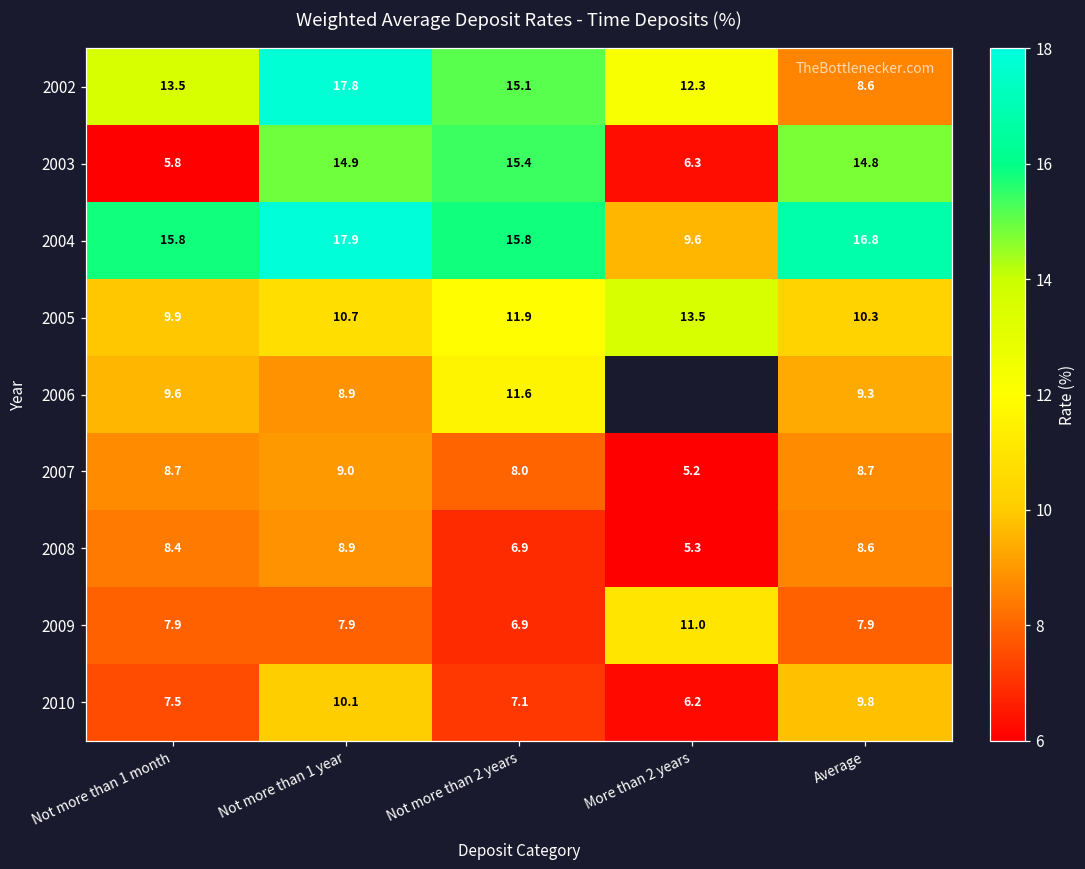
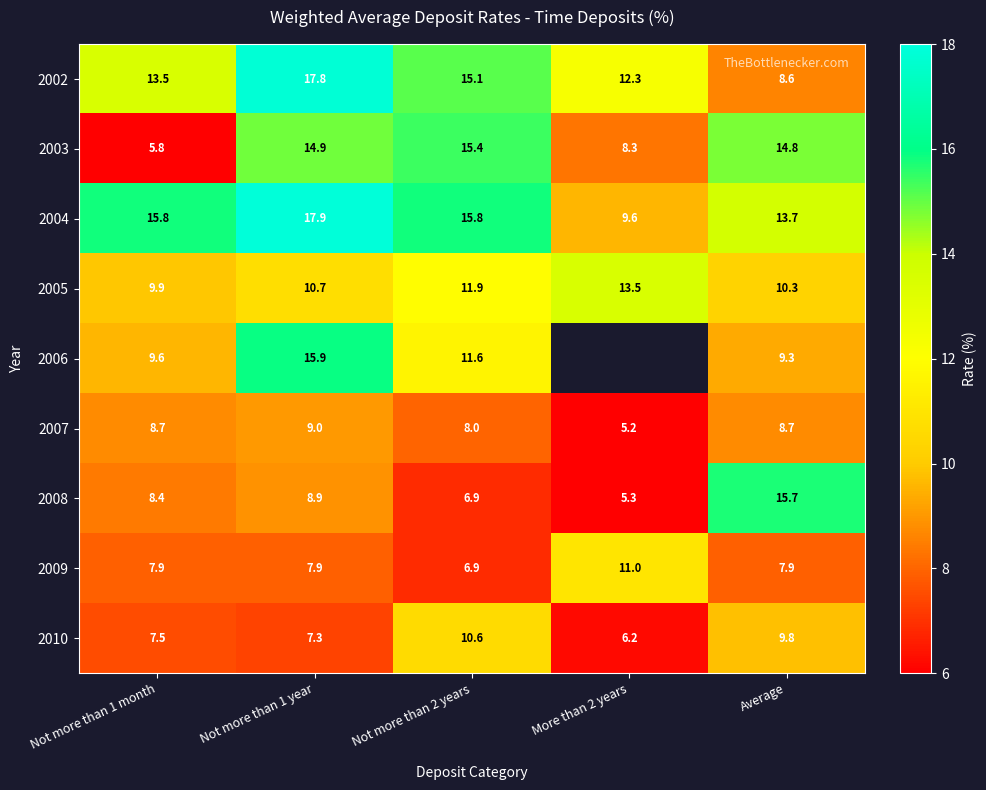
  {
    "2002": {
      "Not more than 1 month": 13.5,
      "Not more than 1 year": 17.8,
      "Not more than 2 years": 15.1,
      "More than 2 years": 12.3
    },
    "2003": {
      "Not more than 1 month": 5.8,
      "Not more than 1 year": 14.9,
      "Not more than 2 years": 15.4,
-     "More than 2 years": 6.3,
+     "More than 2 years": 8.3,
      "Average": 14.8
    },
    "2004": {
      "Not more than 1 month": 15.8,
      "Not more than 1 year": 17.9,
      "Not more than 2 years": 15.8,
      "More than 2 years": 9.6,
-     "Average": 16.8
+     "Average": 13.7
    },
    "2005": {
      "Not more than 1 month": 9.9,
      "Not more than 1 year": 10.7,
      "Not more than 2 years": 11.9,
      "More than 2 years": 13.5,
      "Average": 10.3
    },
    "2006": {
      "Not more than 1 month": 9.6,
-     "Not more than 1 year": 8.9,
+     "Not more than 1 year": 15.9,
      "Not more than 2 years": 11.6,
      "Average": 9.3
    },
    "2007": {
      "Not more than 1 month": 8.7,
      "Not more than 1 year": 9.0,
      "Not more than 2 years": 8.0,
      "More than 2 years": 5.2,
      "Average": 8.7
    },
    "2008": {
      "Not more than 1 month": 8.4,
      "Not more than 1 year": 8.9,
      "Not more than 2 years": 6.9,
      "More than 2 years": 5.3,
-     "Average": 8.6
+     "Average": 15.7
    },
    "2009": {
      "Not more than 1 month": 7.9,
      "Not more than 1 year": 7.9,
      "Not more than 2 years": 6.9,
      "More than 2 years": 11.0,
      "Average": 7.9
    },
    "2010": {
      "Not more than 1 month": 7.5,
-     "Not more than 1 year": 10.1,
-     "Not more than 2 years": 7.1,
+     "Not more than 1 year": 7.3,
+     "Not more than 2 years": 10.6,
      "More than 2 years": 6.2,
      "Average": 9.8
    }
  }
